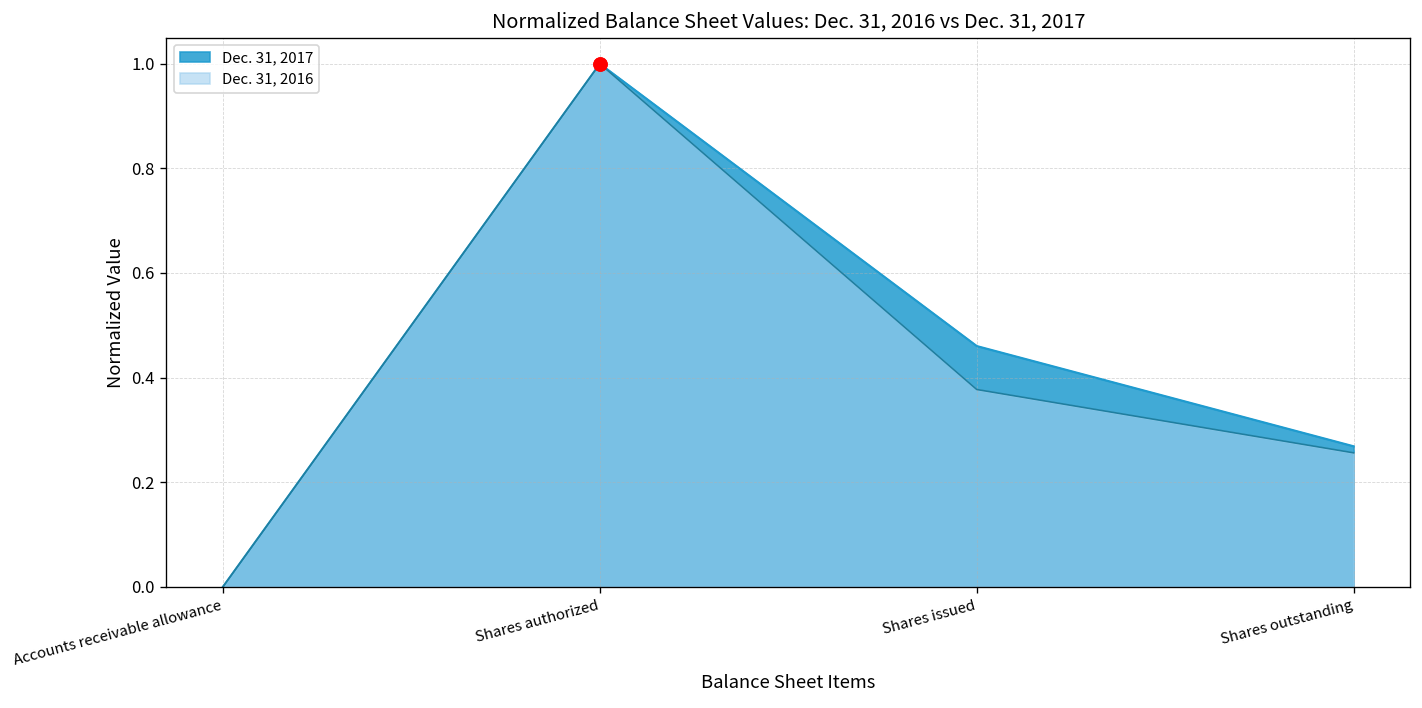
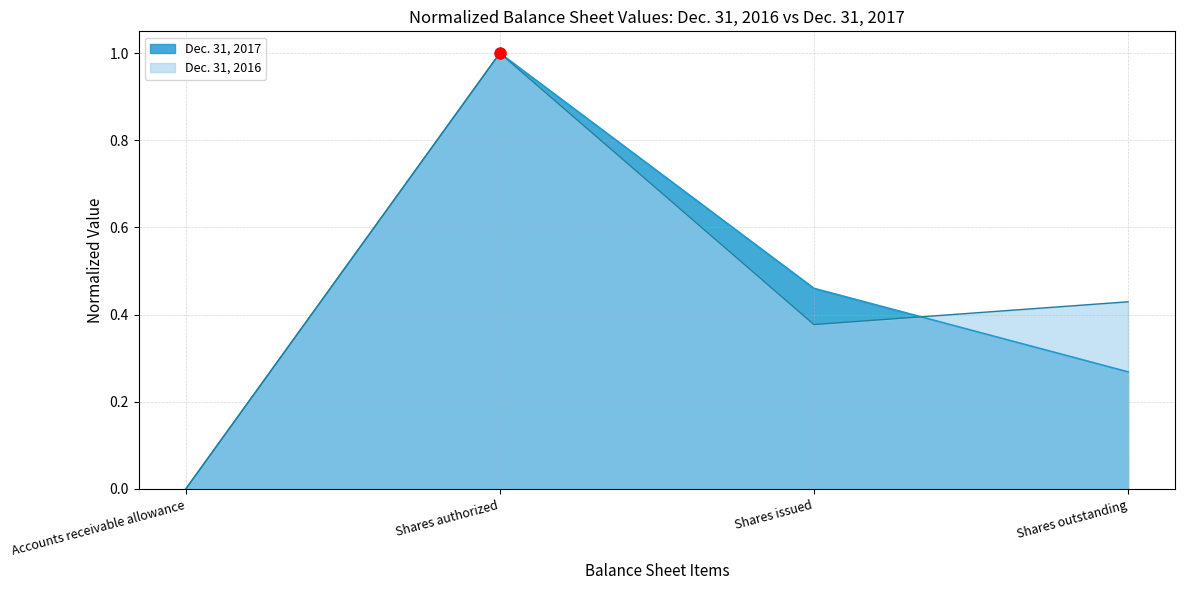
  {
    "Dec. 31, 2017": {
      "Shares issued": 0.46,
      "Shares outstanding": 0.27
    },
    "Dec. 31, 2016": {
      "Shares issued": 0.38,
-     "Shares outstanding": 0.26
+     "Shares outstanding": 0.43
    }
  }
